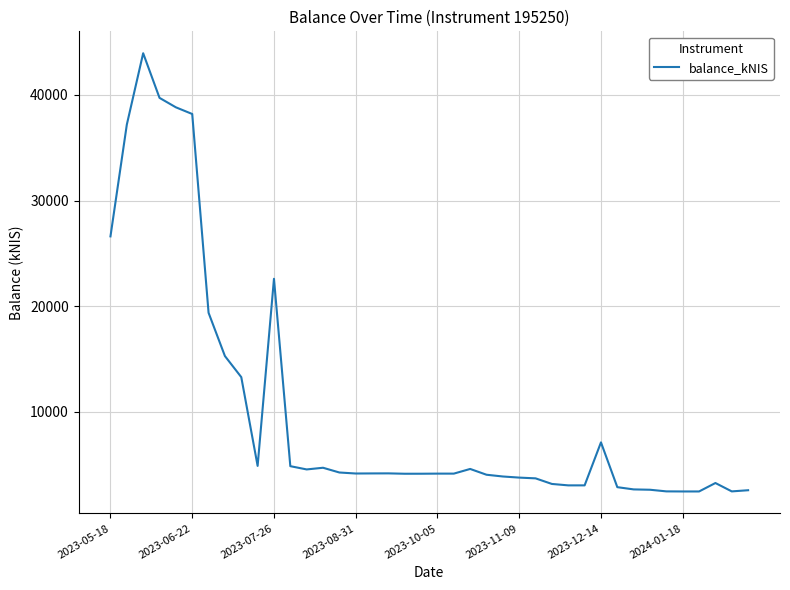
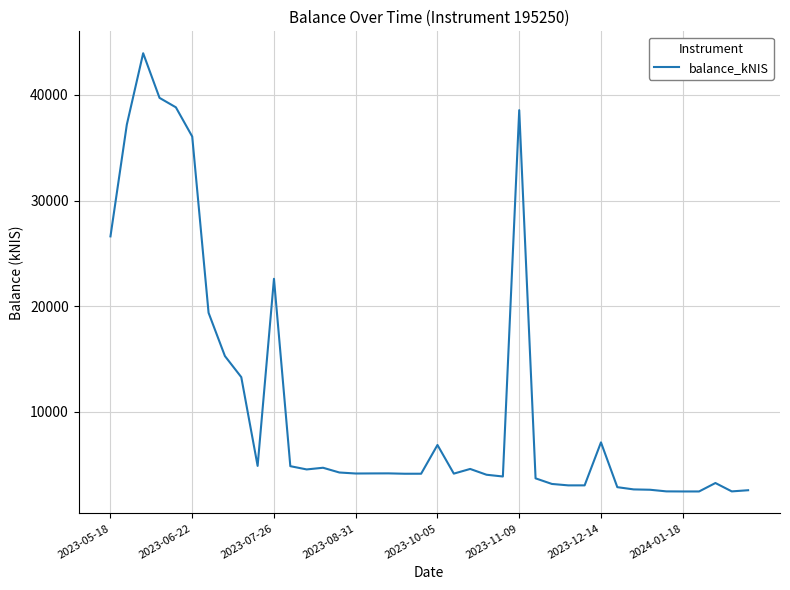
  {
    "2023-05-18": 26600,
-   "2023-06-22": 38200,
+   "2023-06-22": 36100,
    "2023-07-26": 22600,
    "2023-08-31": 4200,
-   "2023-10-05": 4200,
-   "2023-11-09": 3800,
+   "2023-10-05": 6900,
+   "2023-11-09": 38600,
    "2023-12-14": 7100,
    "2024-01-18": 2500
  }
